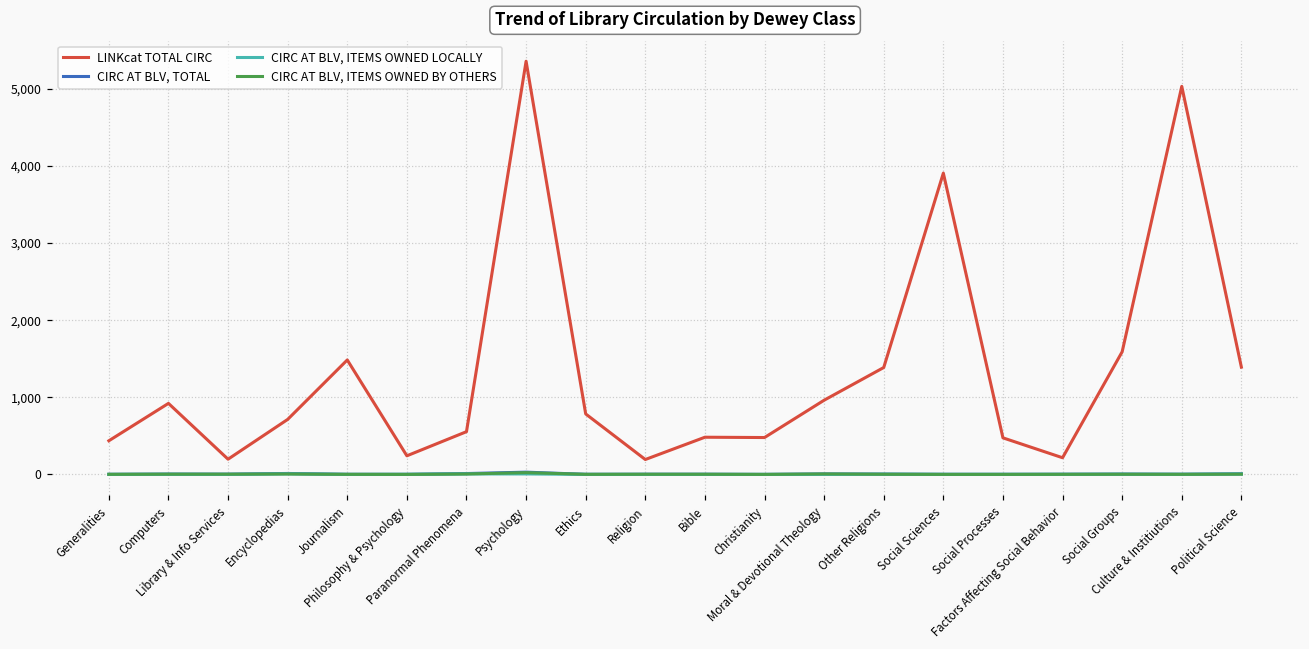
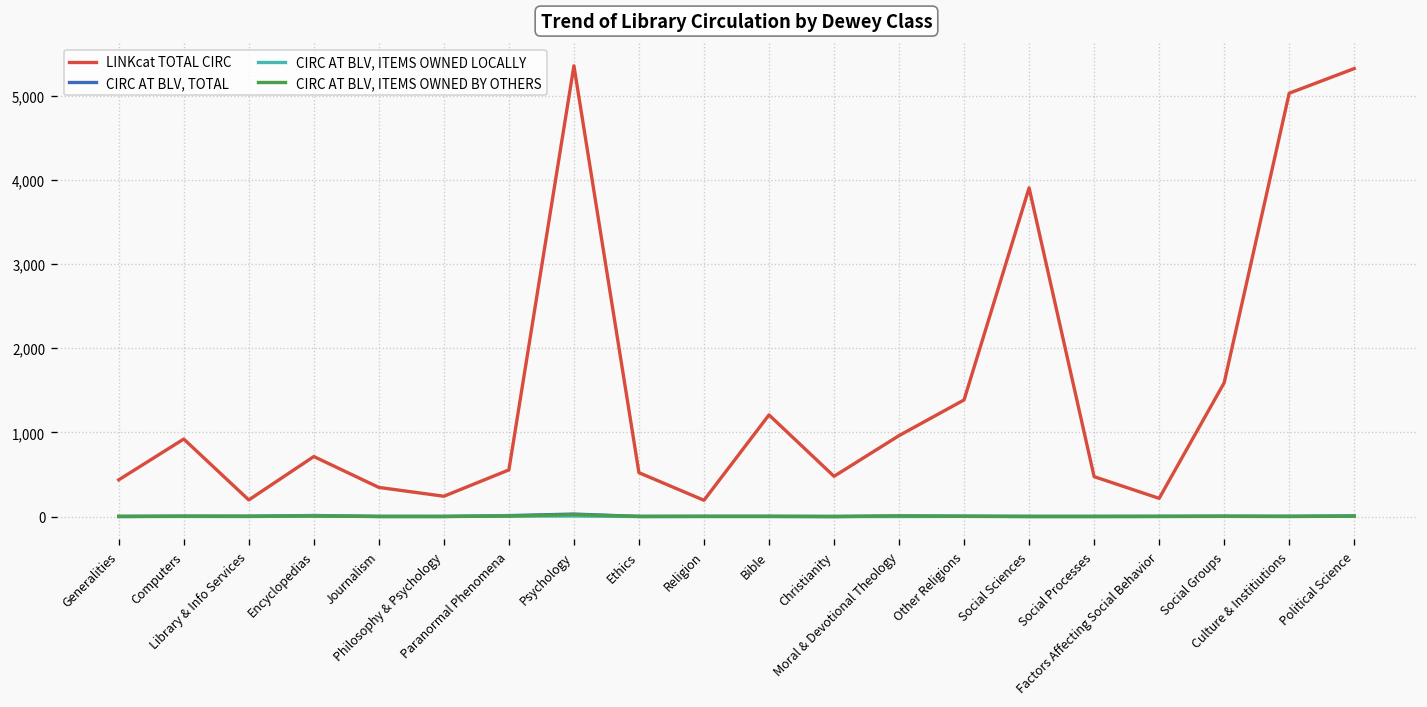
  {
    "LINKcat TOTAL CIRC": {
      "Generalities": "400",
      "Computers": "900",
      "Library & Info Services": "200",
      "Encyclopedias": "700",
-     "Journalism": "1,500",
+     "Journalism": "300",
      "Philosophy & Psychology": "200",
      "Paranormal Phenomena": "600",
      "Psychology": "5,400",
-     "Ethics": "800",
+     "Ethics": "500",
      "Religion": "200",
-     "Bible": "500",
+     "Bible": "1,200",
      "Christianity": "500",
      "Moral & Devotional Theology": "1,000",
      "Other Religions": "1,400",
      "Social Sciences": "3,900",
      "Social Processes": "500",
      "Factors Affecting Social Behavior": "200",
      "Social Groups": "1,600",
      "Culture & Institiutions": "5,000",
-     "Political Science": "1,400"
+     "Political Science": "5,300"
    }
  }
